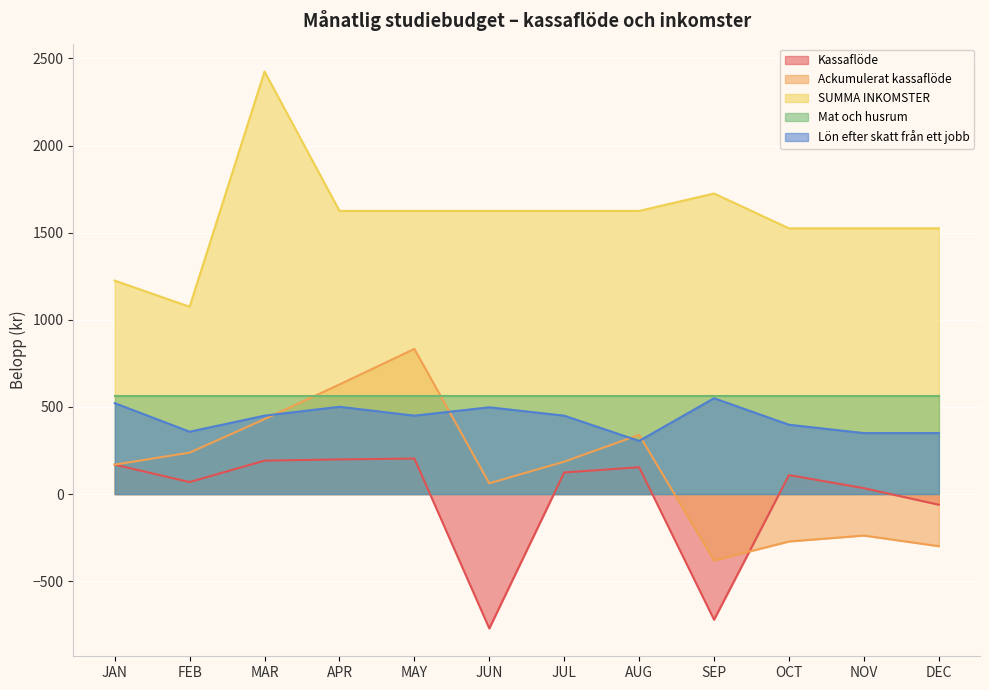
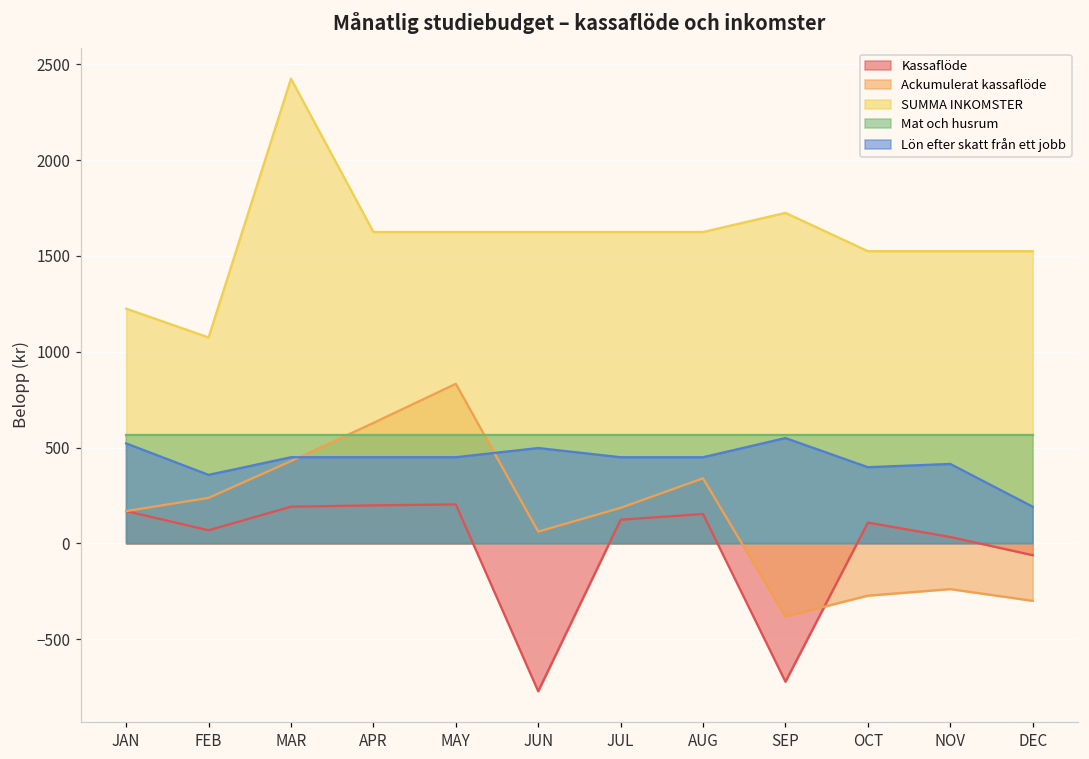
  {
    "Mat och husrum": {
      "JAN": 570,
      "FEB": 570,
      "MAR": 570,
      "APR": 570,
      "MAY": 570,
      "JUN": 570,
      "JUL": 570,
      "AUG": 570,
      "SEP": 570,
      "OCT": 570,
      "NOV": 570,
      "DEC": 570
    },
    "Lön efter skatt från ett jobb": {
      "JAN": 520,
      "FEB": 360,
      "MAR": 450,
-     "APR": 500,
+     "APR": 450,
      "MAY": 450,
      "JUN": 500,
      "JUL": 450,
-     "AUG": 310,
+     "AUG": 450,
      "SEP": 550,
      "OCT": 400,
-     "NOV": 350,
-     "DEC": 350
+     "NOV": 420,
+     "DEC": 190
    }
  }
